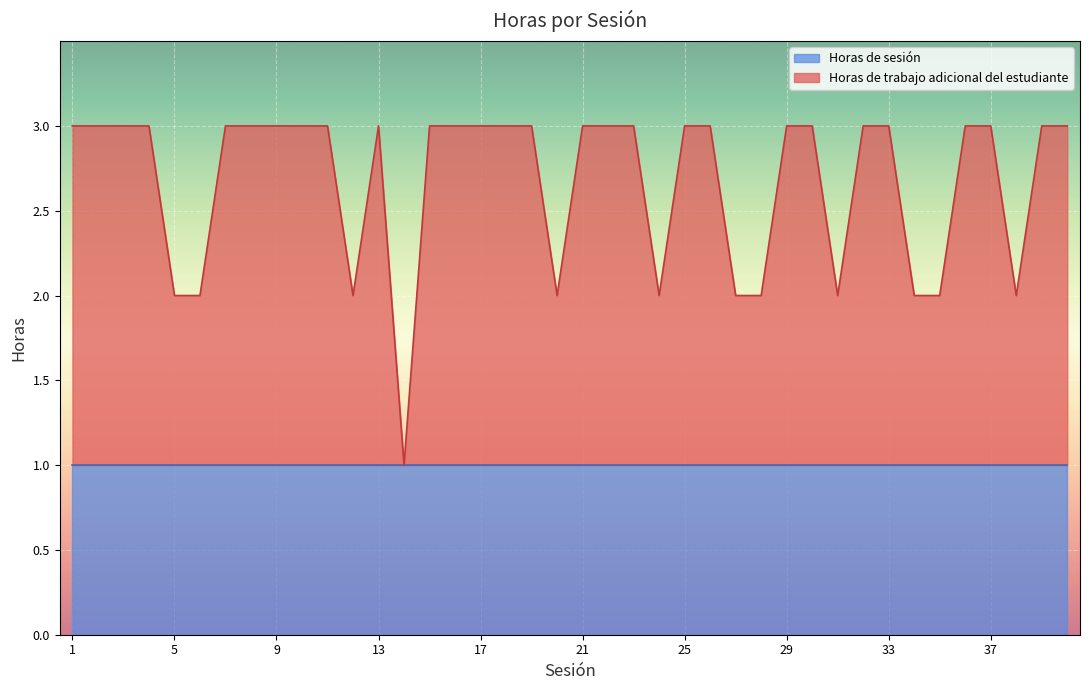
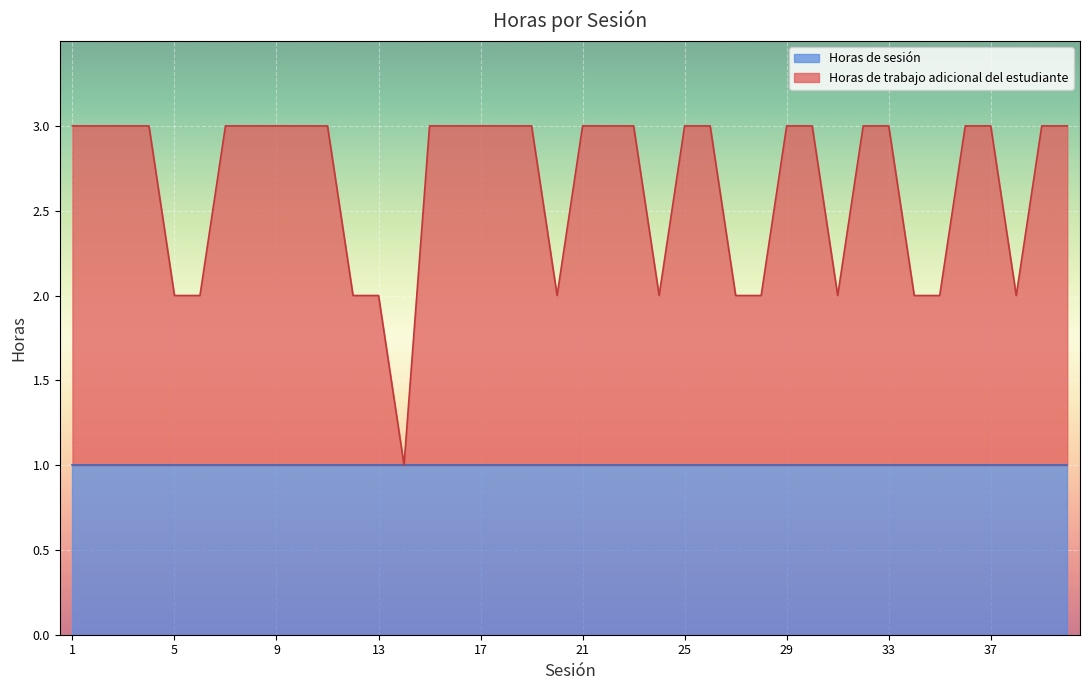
  {
    "Horas de sesión": {
      "1": 1.00,
      "5": 1.00,
      "9": 1.00,
      "13": 1.00,
      "17": 1.00,
      "21": 1.00,
      "25": 1.00,
      "29": 1.00,
      "33": 1.00,
      "37": 1.00
    },
    "Horas de trabajo adicional del estudiante": {
      "1": 3.00,
      "5": 2.00,
      "9": 3.00,
-     "13": 3.00,
+     "13": 2.00,
      "17": 3.00,
      "21": 3.00,
      "25": 3.00,
      "29": 3.00,
      "33": 3.00,
      "37": 3.00
    }
  }
